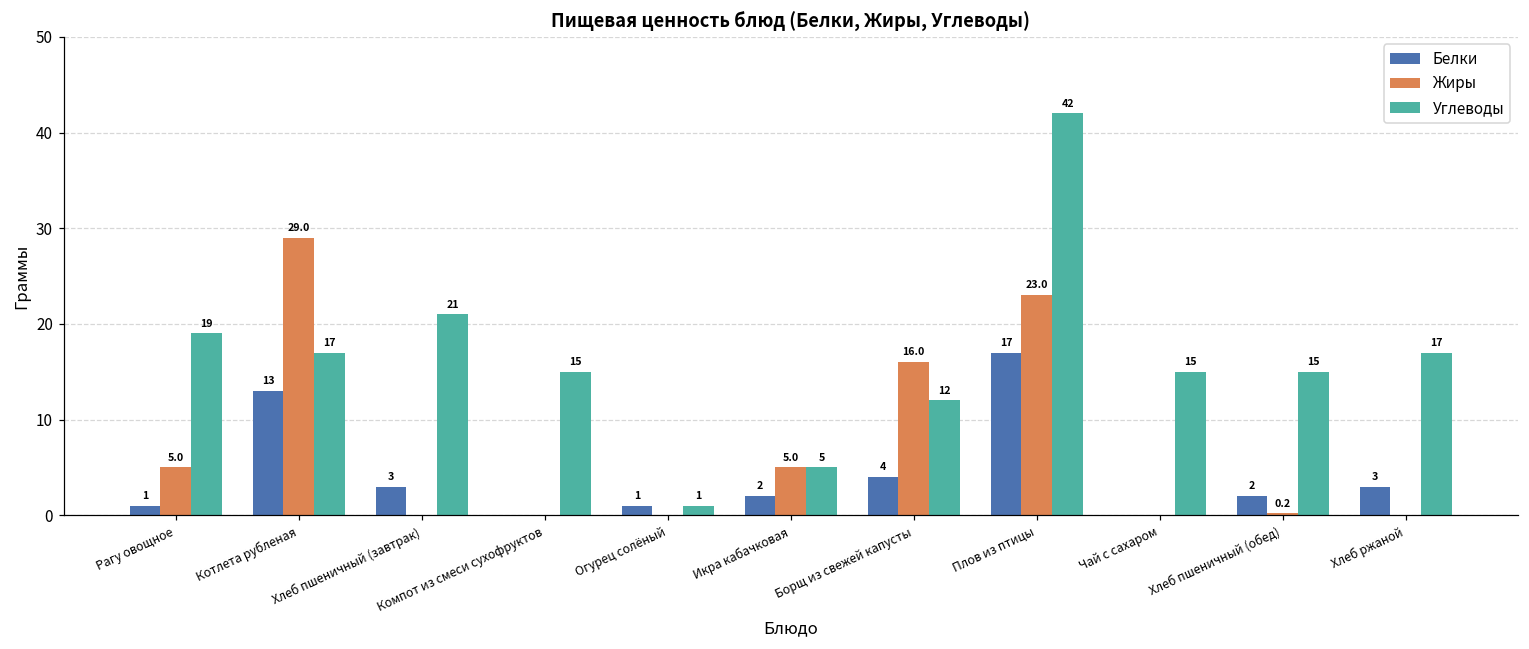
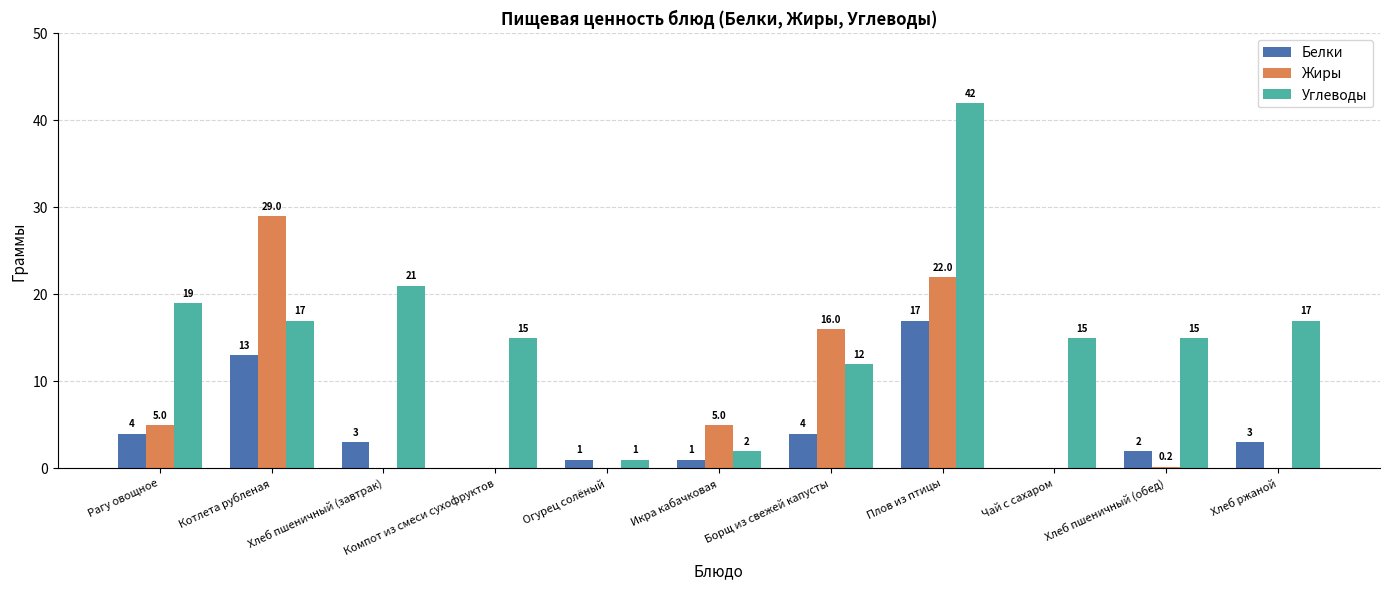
  {
    "Белки": {
-     "Рагу овощное": 1,
+     "Рагу овощное": 4,
      "Котлета рубленая": 13,
      "Хлеб пшеничный (завтрак)": 3,
      "Огурец солёный": 1,
-     "Икра кабачковая": 2,
+     "Икра кабачковая": 1,
      "Борщ из свежей капусты": 4,
      "Плов из птицы": 17,
      "Хлеб пшеничный (обед)": 2,
      "Хлеб ржаной": 3
    },
    "Жиры": {
      "Рагу овощное": 5.0,
      "Котлета рубленая": 29.0,
      "Икра кабачковая": 5.0,
      "Борщ из свежей капусты": 16.0,
-     "Плов из птицы": 23.0,
+     "Плов из птицы": 22.0,
      "Хлеб пшеничный (обед)": 0.2
    },
    "Углеводы": {
      "Рагу овощное": 19,
      "Котлета рубленая": 17,
      "Хлеб пшеничный (завтрак)": 21,
      "Компот из смеси сухофруктов": 15,
      "Огурец солёный": 1,
-     "Икра кабачковая": 5,
+     "Икра кабачковая": 2,
      "Борщ из свежей капусты": 12,
      "Плов из птицы": 42,
      "Чай с сахаром": 15,
      "Хлеб пшеничный (обед)": 15,
      "Хлеб ржаной": 17
    }
  }
